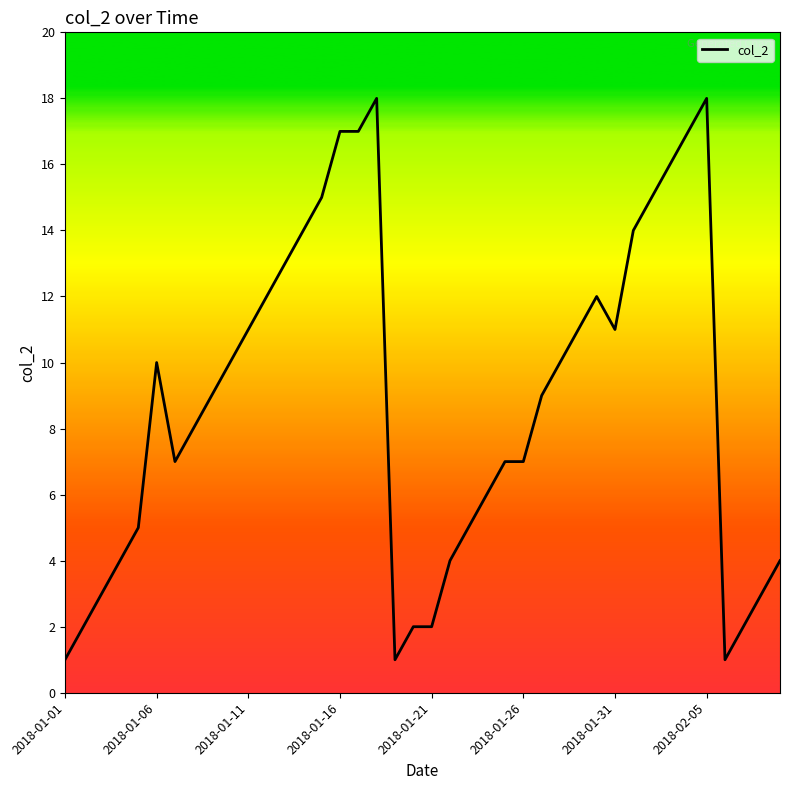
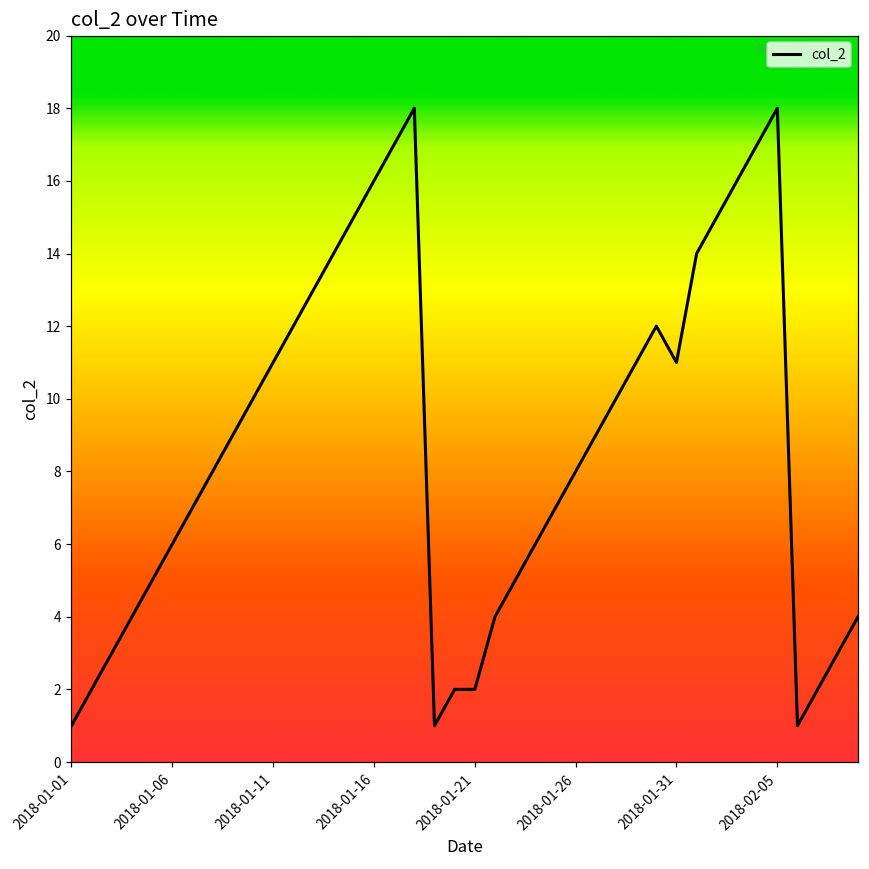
  {
    "2018-01-01": 1,
-   "2018-01-06": 10,
+   "2018-01-06": 6,
    "2018-01-11": 11,
-   "2018-01-16": 17,
+   "2018-01-16": 16,
    "2018-01-21": 2,
-   "2018-01-26": 7,
+   "2018-01-26": 8,
    "2018-01-31": 11,
    "2018-02-05": 18
  }
